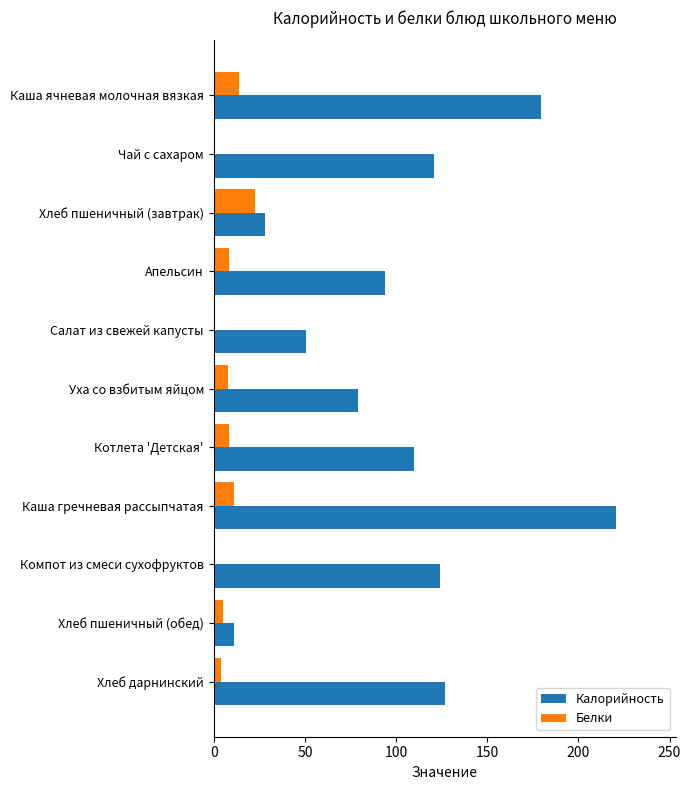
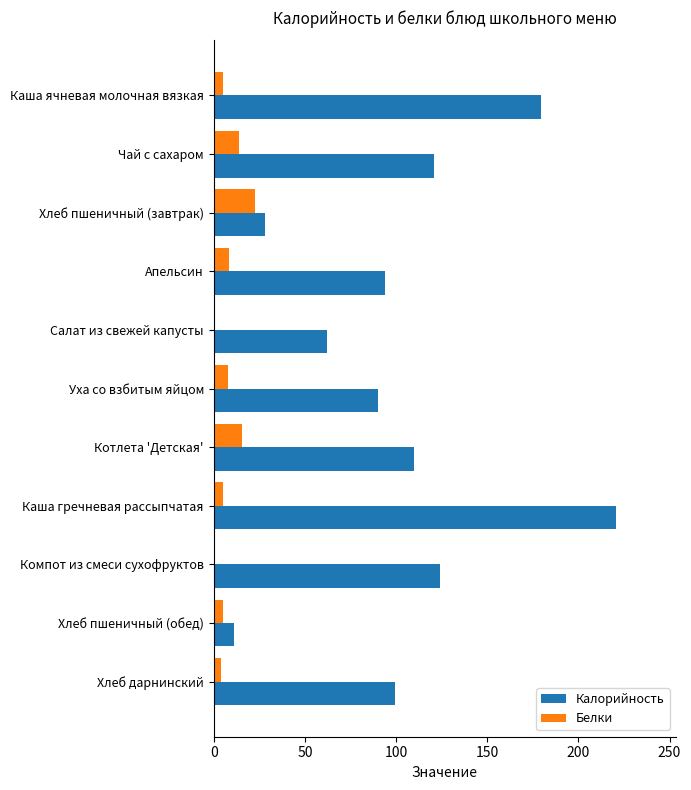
  {
    "Калорийность": {
      "Каша ячневая молочная вязкая": 180,
      "Чай с сахаром": 121,
      "Хлеб пшеничный (завтрак)": 28,
      "Апельсин": 94,
-     "Салат из свежей капусты": 51,
-     "Уха со взбитым яйцом": 79,
+     "Салат из свежей капусты": 62,
+     "Уха со взбитым яйцом": 90,
      "Котлета 'Детская'": 110,
      "Каша гречневая рассыпчатая": 221,
      "Компот из смеси сухофруктов": 124,
      "Хлеб пшеничный (обед)": 11,
-     "Хлеб дарнинский": 127
+     "Хлеб дарнинский": 100
    },
    "Белки": {
-     "Каша ячневая молочная вязкая": 14,
-     "Чай с сахаром": 0,
+     "Каша ячневая молочная вязкая": 5,
+     "Чай с сахаром": 14,
      "Хлеб пшеничный (завтрак)": 23,
      "Апельсин": 9,
      "Уха со взбитым яйцом": 8,
-     "Котлета 'Детская'": 9,
-     "Каша гречневая рассыпчатая": 11,
+     "Котлета 'Детская'": 16,
+     "Каша гречневая рассыпчатая": 5,
      "Хлеб пшеничный (обед)": 5,
      "Хлеб дарнинский": 4
    }
  }
